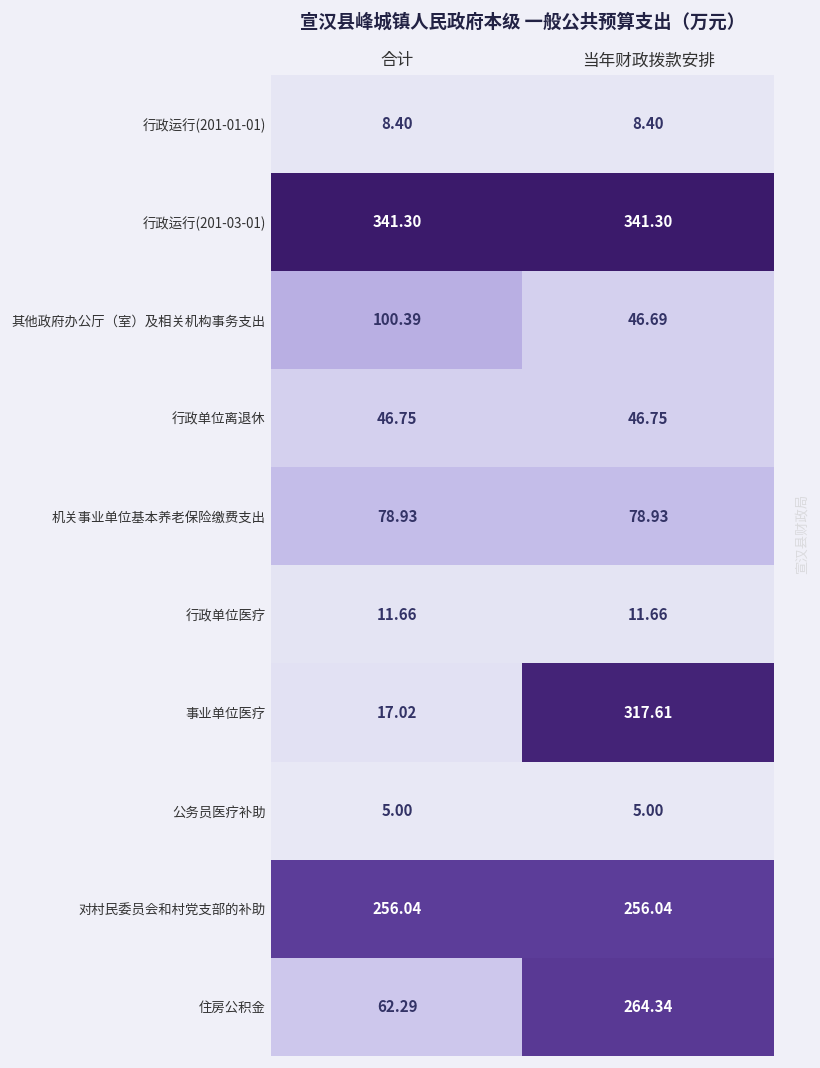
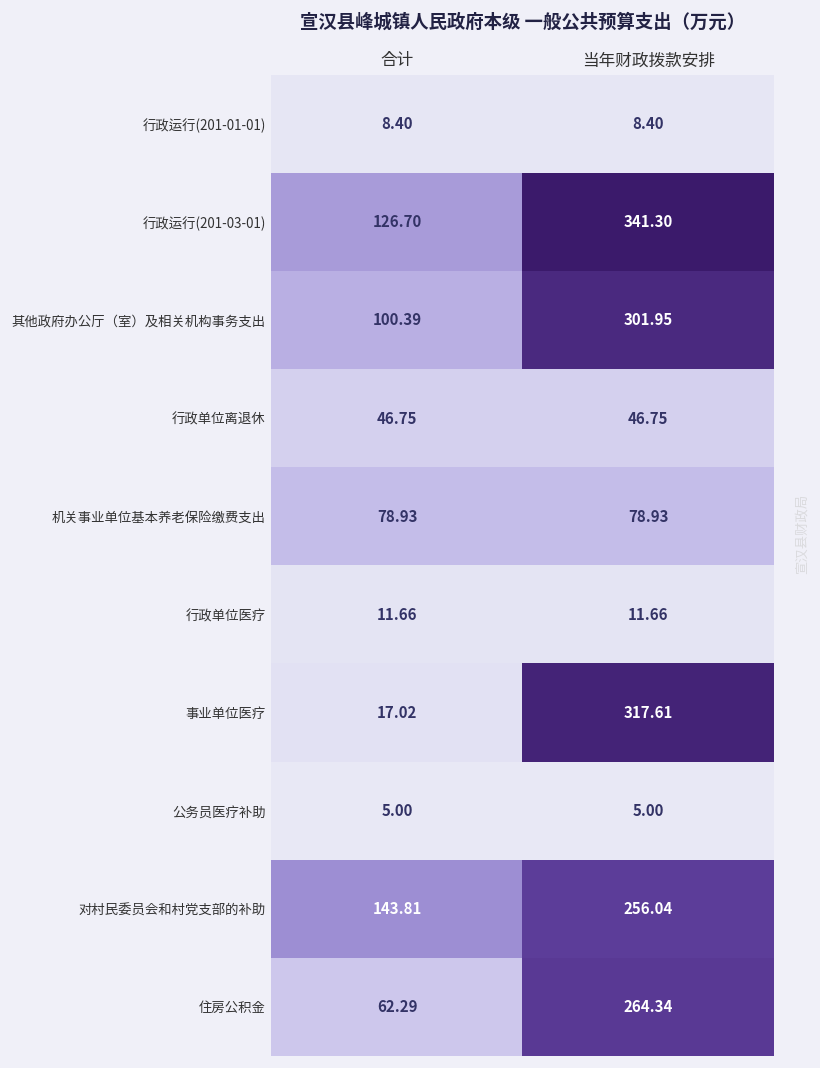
  {
    "行政运行(201-01-01)": {
      "合计": 8.40,
      "当年财政拨款安排": 8.40
    },
    "行政运行(201-03-01)": {
-     "合计": 341.30,
+     "合计": 126.70,
      "当年财政拨款安排": 341.30
    },
    "其他政府办公厅（室）及相关机构事务支出": {
      "合计": 100.39,
-     "当年财政拨款安排": 46.69
+     "当年财政拨款安排": 301.95
    },
    "行政单位离退休": {
      "合计": 46.75,
      "当年财政拨款安排": 46.75
    },
    "机关事业单位基本养老保险缴费支出": {
      "合计": 78.93,
      "当年财政拨款安排": 78.93
    },
    "行政单位医疗": {
      "合计": 11.66,
      "当年财政拨款安排": 11.66
    },
    "事业单位医疗": {
      "合计": 17.02,
      "当年财政拨款安排": 317.61
    },
    "公务员医疗补助": {
      "合计": 5.00,
      "当年财政拨款安排": 5.00
    },
    "对村民委员会和村党支部的补助": {
-     "合计": 256.04,
+     "合计": 143.81,
      "当年财政拨款安排": 256.04
    },
    "住房公积金": {
      "合计": 62.29,
      "当年财政拨款安排": 264.34
    }
  }
